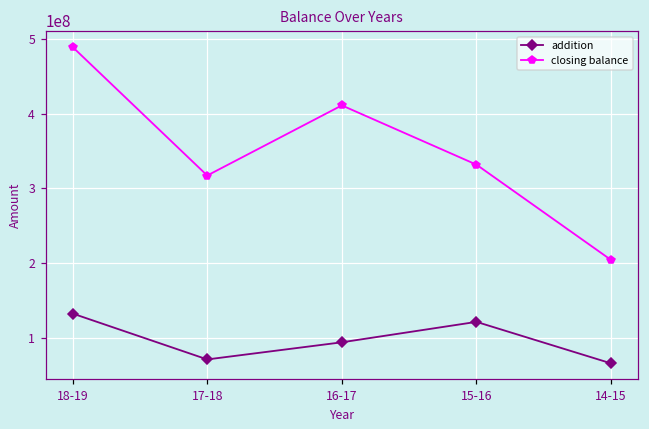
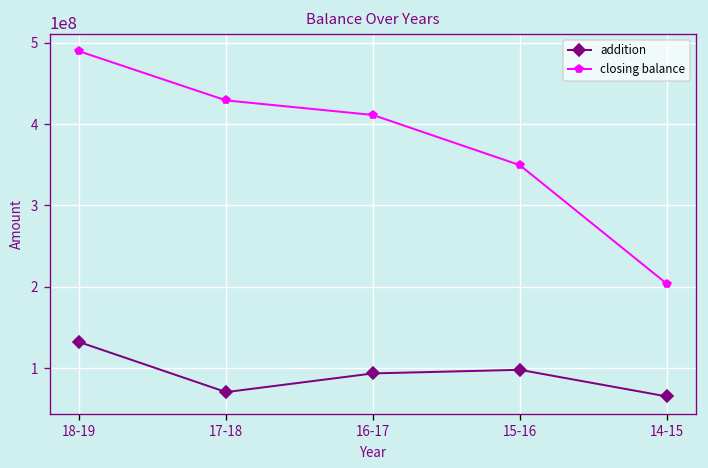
  {
    "addition": {
      "18-19": 130000000,
      "17-18": 70000000,
      "16-17": 90000000,
-     "15-16": 120000000,
+     "15-16": 100000000,
      "14-15": 70000000
    },
    "closing balance": {
      "18-19": 490000000,
-     "17-18": 320000000,
+     "17-18": 430000000,
      "16-17": 410000000,
-     "15-16": 330000000,
+     "15-16": 350000000,
      "14-15": 200000000
    }
  }
